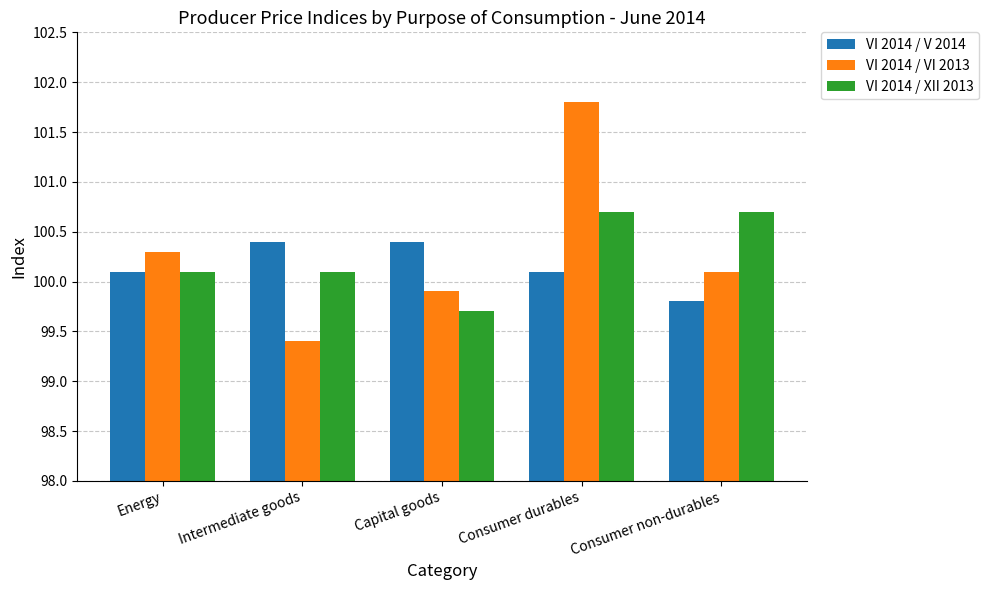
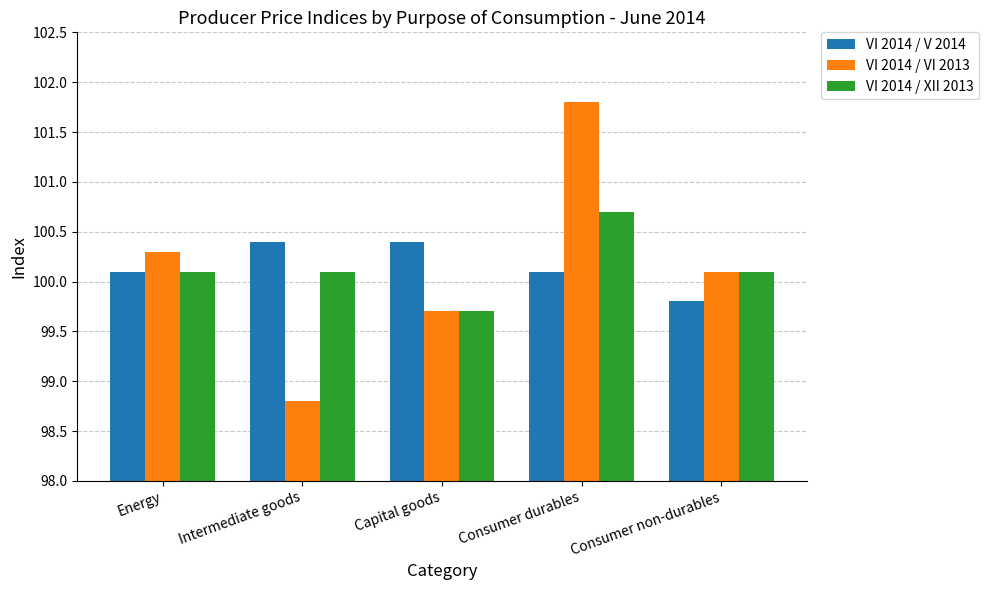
  {
    "VI 2014 / V 2014": {
      "Energy": 100.1,
      "Intermediate goods": 100.4,
      "Capital goods": 100.4,
      "Consumer durables": 100.1,
      "Consumer non-durables": 99.8
    },
    "VI 2014 / VI 2013": {
      "Energy": 100.3,
-     "Intermediate goods": 99.4,
-     "Capital goods": 99.9,
+     "Intermediate goods": 98.8,
+     "Capital goods": 99.7,
      "Consumer durables": 101.8,
      "Consumer non-durables": 100.1
    },
    "VI 2014 / XII 2013": {
      "Energy": 100.1,
      "Intermediate goods": 100.1,
      "Capital goods": 99.7,
      "Consumer durables": 100.7,
-     "Consumer non-durables": 100.7
+     "Consumer non-durables": 100.1
    }
  }
